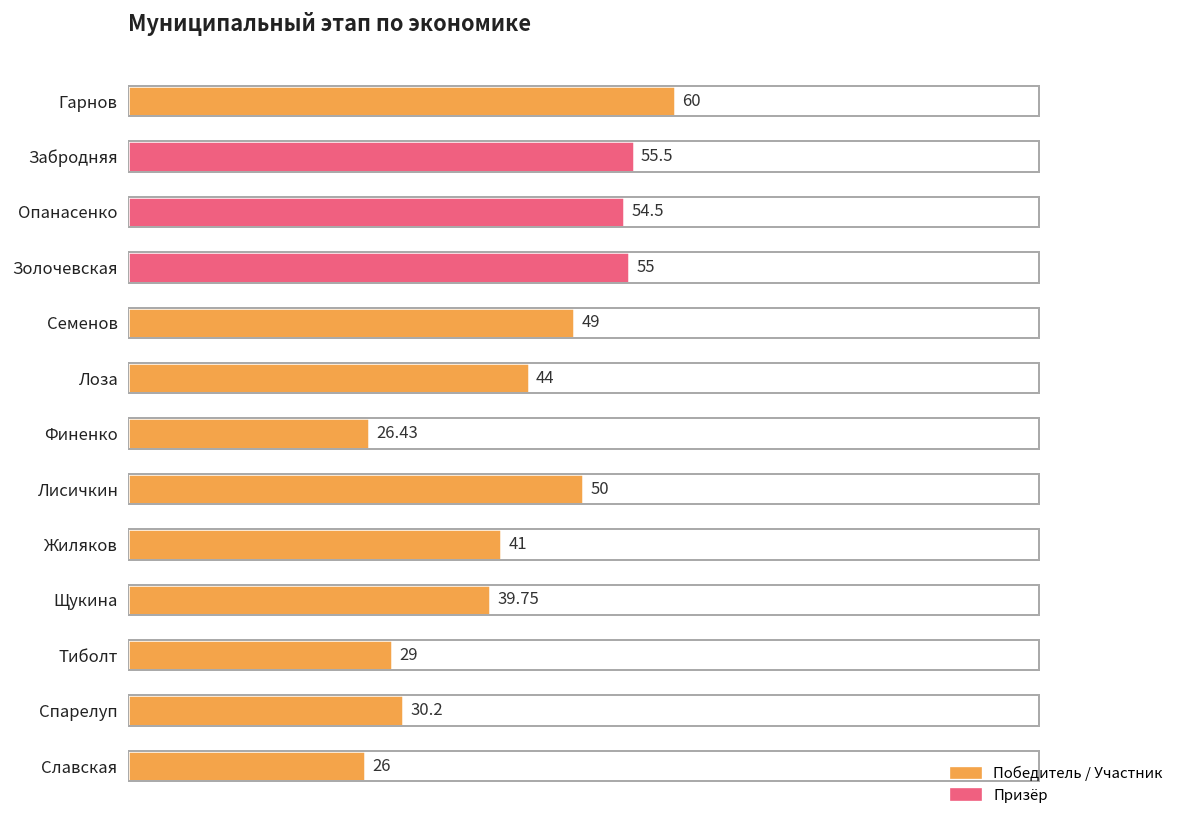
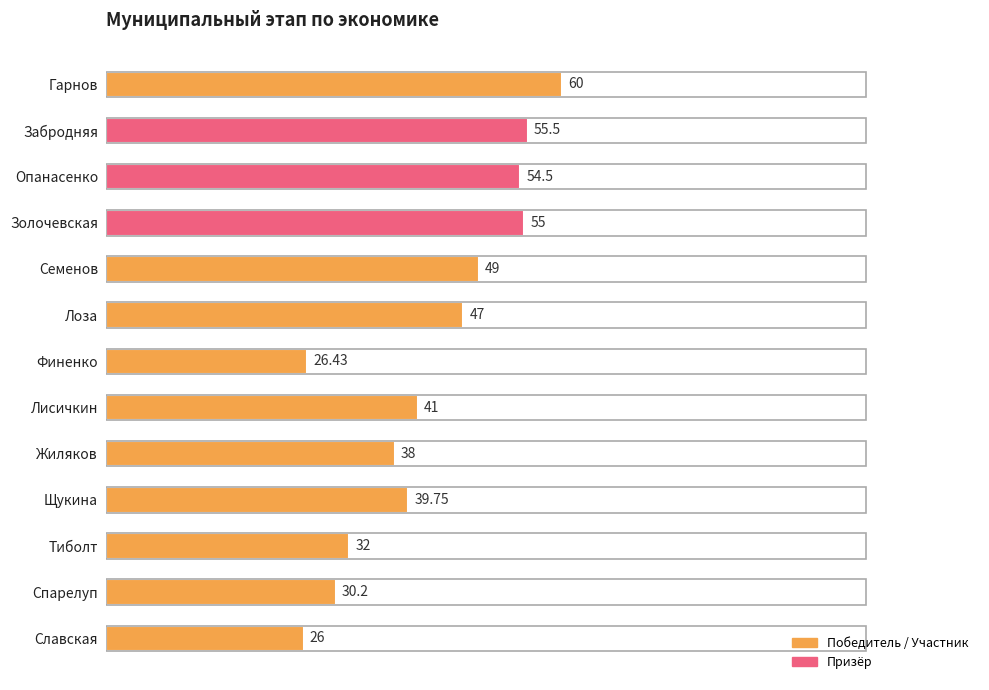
  {
    "Гарнов": 60,
    "Забродняя": 55.5,
    "Опанасенко": 54.5,
    "Золочевская": 55,
    "Семенов": 49,
-   "Лоза": 44,
+   "Лоза": 47,
    "Финенко": 26.43,
-   "Лисичкин": 50,
-   "Жиляков": 41,
+   "Лисичкин": 41,
+   "Жиляков": 38,
    "Щукина": 39.75,
-   "Тиболт": 29,
+   "Тиболт": 32,
    "Спарелуп": 30.2,
    "Славская": 26
  }
